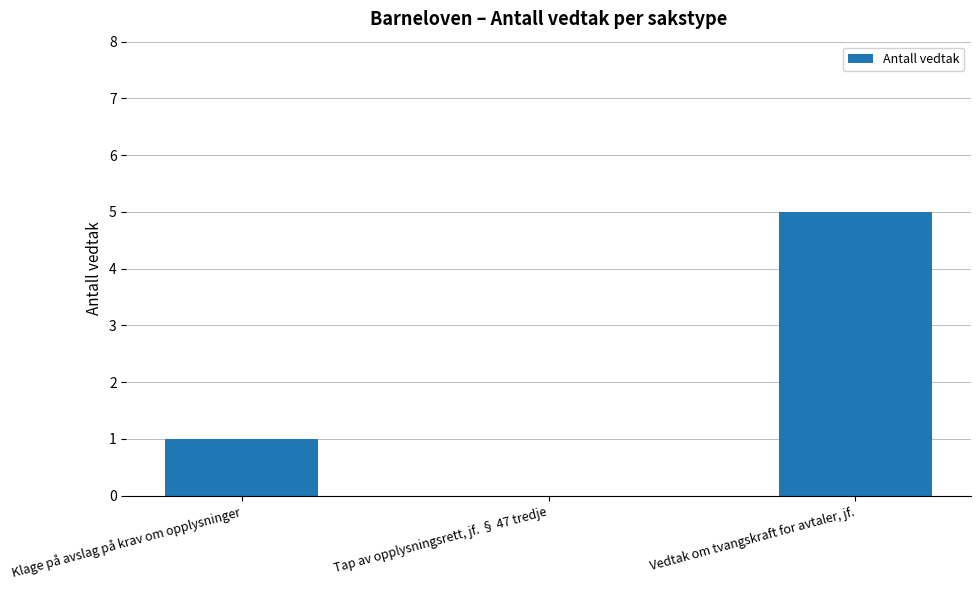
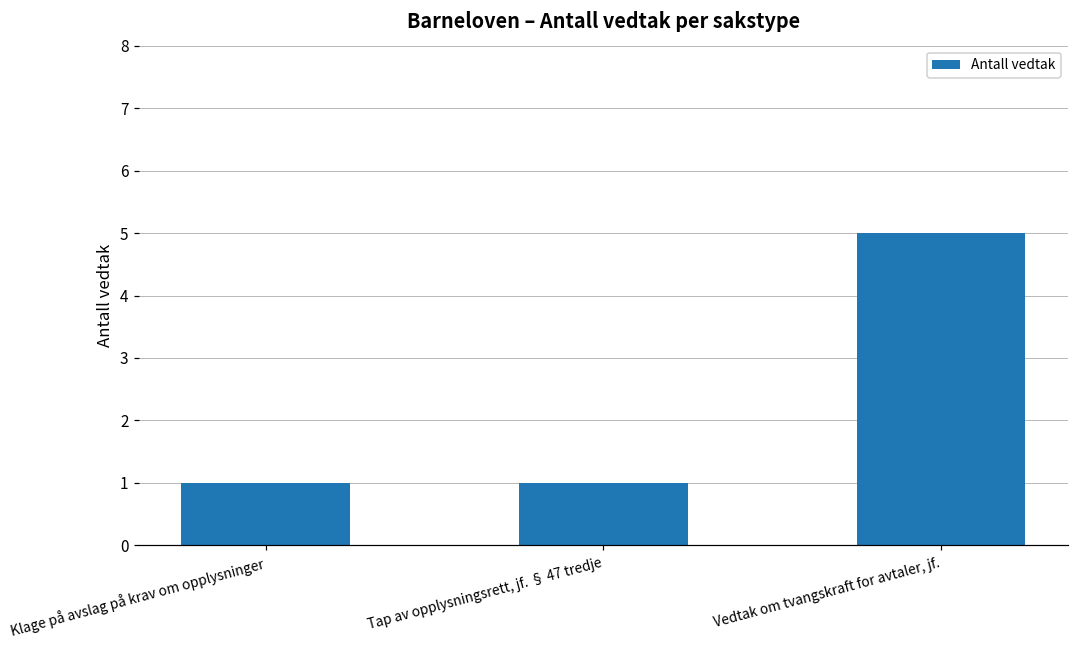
  {
    "Klage på avslag på krav om opplysninger": 1,
-   "Tap av opplysningsrett, jf. § 47 tredje": 0,
+   "Tap av opplysningsrett, jf. § 47 tredje": 1,
    "Vedtak om tvangskraft for avtaler, jf.": 5
  }
